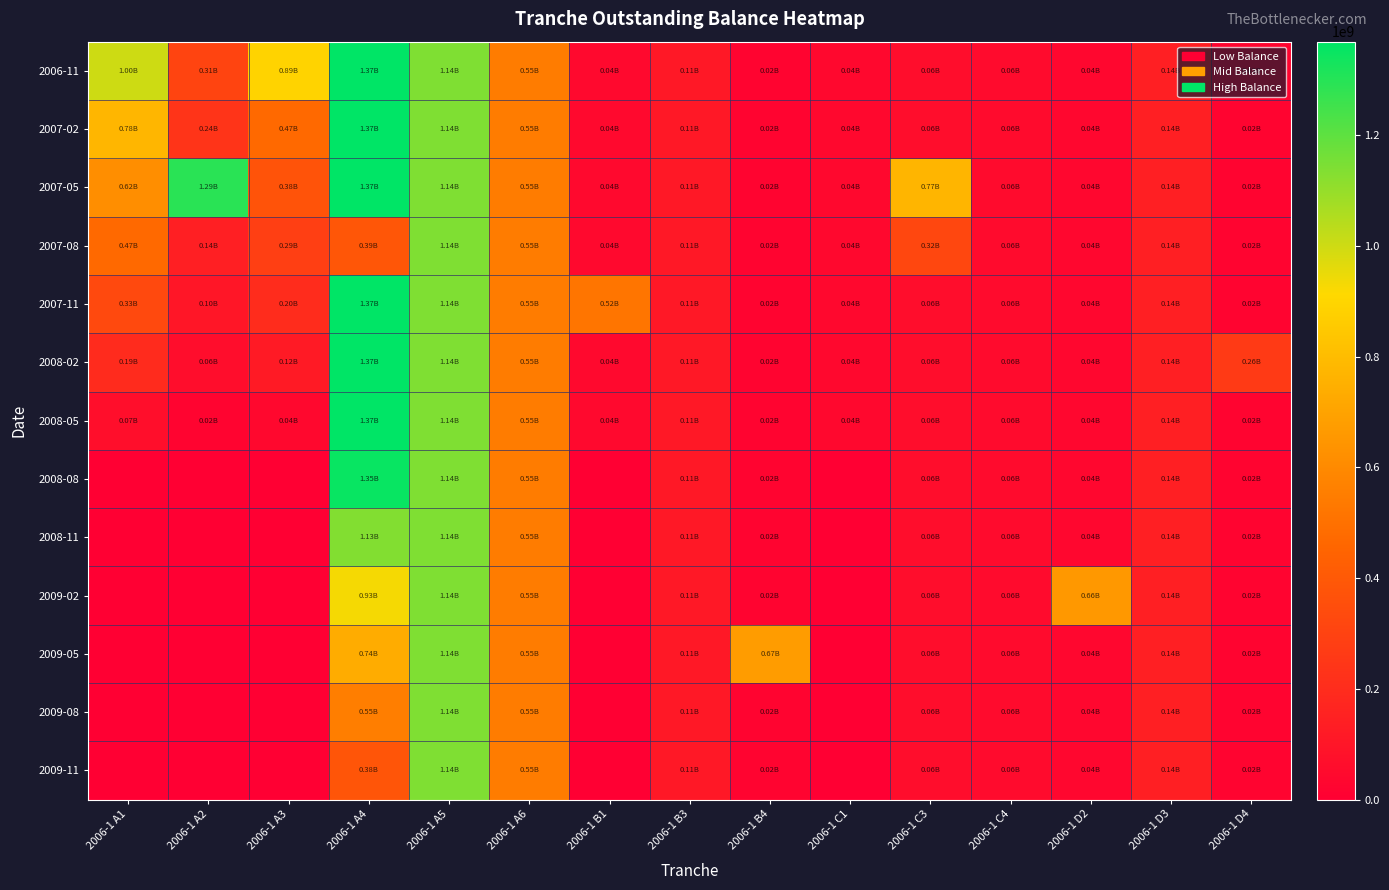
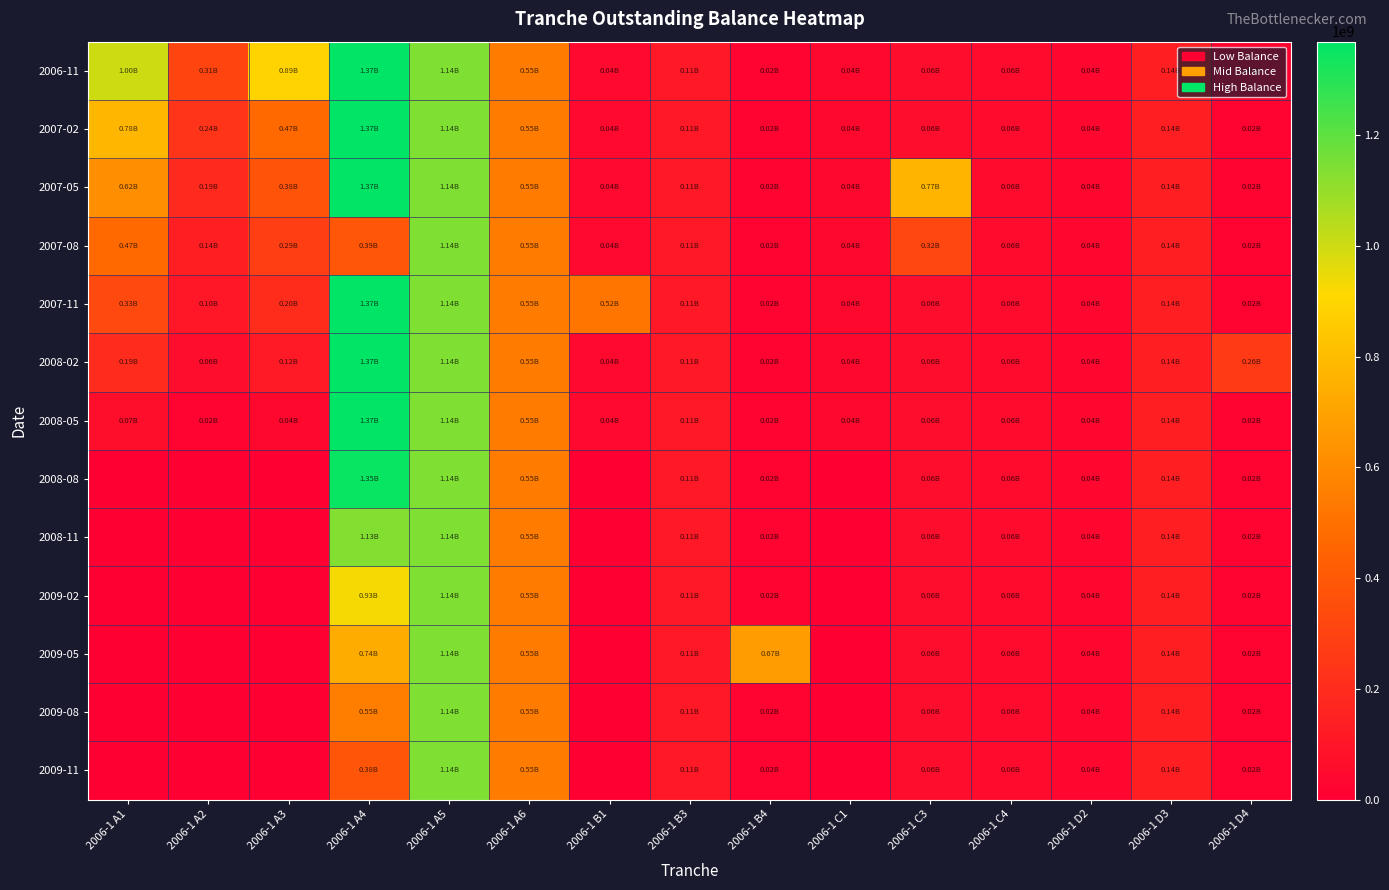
  {
    "2006-11": {
      "2006-1 A1": "1.00B",
      "2006-1 A2": "0.31B",
      "2006-1 A3": "0.89B",
      "2006-1 A4": "1.37B",
      "2006-1 A5": "1.14B",
      "2006-1 A6": "0.55B",
      "2006-1 B1": "0.04B",
      "2006-1 B3": "0.11B",
      "2006-1 B4": "0.02B",
      "2006-1 C1": "0.04B",
      "2006-1 C3": "0.06B",
      "2006-1 C4": "0.06B",
      "2006-1 D2": "0.04B"
    },
    "2007-02": {
      "2006-1 A1": "0.78B",
      "2006-1 A2": "0.24B",
      "2006-1 A3": "0.47B",
      "2006-1 A4": "1.37B",
      "2006-1 A5": "1.14B",
      "2006-1 A6": "0.55B",
      "2006-1 B1": "0.04B",
      "2006-1 B3": "0.11B",
      "2006-1 B4": "0.02B",
      "2006-1 C1": "0.04B",
      "2006-1 C3": "0.06B",
      "2006-1 C4": "0.06B",
      "2006-1 D2": "0.04B",
      "2006-1 D3": "0.14B",
      "2006-1 D4": "0.02B"
    },
    "2007-05": {
      "2006-1 A1": "0.62B",
-     "2006-1 A2": "1.29B",
+     "2006-1 A2": "0.19B",
      "2006-1 A3": "0.38B",
      "2006-1 A4": "1.37B",
      "2006-1 A5": "1.14B",
      "2006-1 A6": "0.55B",
      "2006-1 B1": "0.04B",
      "2006-1 B3": "0.11B",
      "2006-1 B4": "0.02B",
      "2006-1 C1": "0.04B",
      "2006-1 C3": "0.77B",
      "2006-1 C4": "0.06B",
      "2006-1 D2": "0.04B",
      "2006-1 D3": "0.14B",
      "2006-1 D4": "0.02B"
    },
    "2007-08": {
      "2006-1 A1": "0.47B",
      "2006-1 A2": "0.14B",
      "2006-1 A3": "0.29B",
      "2006-1 A4": "0.39B",
      "2006-1 A5": "1.14B",
      "2006-1 A6": "0.55B",
      "2006-1 B1": "0.04B",
      "2006-1 B3": "0.11B",
      "2006-1 B4": "0.02B",
      "2006-1 C1": "0.04B",
      "2006-1 C3": "0.32B",
      "2006-1 C4": "0.06B",
      "2006-1 D2": "0.04B",
      "2006-1 D3": "0.14B",
      "2006-1 D4": "0.02B"
    },
    "2007-11": {
      "2006-1 A1": "0.33B",
      "2006-1 A2": "0.10B",
      "2006-1 A3": "0.20B",
      "2006-1 A4": "1.37B",
      "2006-1 A5": "1.14B",
      "2006-1 A6": "0.55B",
      "2006-1 B1": "0.52B",
      "2006-1 B3": "0.11B",
      "2006-1 B4": "0.02B",
      "2006-1 C1": "0.04B",
      "2006-1 C3": "0.06B",
      "2006-1 C4": "0.06B",
      "2006-1 D2": "0.04B",
      "2006-1 D3": "0.14B",
      "2006-1 D4": "0.02B"
    },
    "2008-02": {
      "2006-1 A1": "0.19B",
      "2006-1 A2": "0.06B",
      "2006-1 A3": "0.12B",
      "2006-1 A4": "1.37B",
      "2006-1 A5": "1.14B",
      "2006-1 A6": "0.55B",
      "2006-1 B1": "0.04B",
      "2006-1 B3": "0.11B",
      "2006-1 B4": "0.02B",
      "2006-1 C1": "0.04B",
      "2006-1 C3": "0.06B",
      "2006-1 C4": "0.06B",
      "2006-1 D2": "0.04B",
      "2006-1 D3": "0.14B",
      "2006-1 D4": "0.26B"
    },
    "2008-05": {
      "2006-1 A1": "0.07B",
      "2006-1 A2": "0.02B",
      "2006-1 A3": "0.04B",
      "2006-1 A4": "1.37B",
      "2006-1 A5": "1.14B",
      "2006-1 A6": "0.55B",
      "2006-1 B1": "0.04B",
      "2006-1 B3": "0.11B",
      "2006-1 B4": "0.02B",
      "2006-1 C1": "0.04B",
      "2006-1 C3": "0.06B",
      "2006-1 C4": "0.06B",
      "2006-1 D2": "0.04B",
      "2006-1 D3": "0.14B",
      "2006-1 D4": "0.02B"
    },
    "2008-08": {
      "2006-1 A4": "1.35B",
      "2006-1 A5": "1.14B",
      "2006-1 A6": "0.55B",
      "2006-1 B3": "0.11B",
      "2006-1 B4": "0.02B",
      "2006-1 C3": "0.06B",
      "2006-1 C4": "0.06B",
      "2006-1 D2": "0.04B",
      "2006-1 D3": "0.14B",
      "2006-1 D4": "0.02B"
    },
    "2008-11": {
      "2006-1 A4": "1.13B",
      "2006-1 A5": "1.14B",
      "2006-1 A6": "0.55B",
      "2006-1 B3": "0.11B",
      "2006-1 B4": "0.02B",
      "2006-1 C3": "0.06B",
      "2006-1 C4": "0.06B",
      "2006-1 D2": "0.04B",
      "2006-1 D3": "0.14B",
      "2006-1 D4": "0.02B"
    },
    "2009-02": {
      "2006-1 A4": "0.93B",
      "2006-1 A5": "1.14B",
      "2006-1 A6": "0.55B",
      "2006-1 B3": "0.11B",
      "2006-1 B4": "0.02B",
      "2006-1 C3": "0.06B",
      "2006-1 C4": "0.06B",
-     "2006-1 D2": "0.66B",
+     "2006-1 D2": "0.04B",
      "2006-1 D3": "0.14B",
      "2006-1 D4": "0.02B"
    },
    "2009-05": {
      "2006-1 A4": "0.74B",
      "2006-1 A5": "1.14B",
      "2006-1 A6": "0.55B",
      "2006-1 B3": "0.11B",
      "2006-1 B4": "0.67B",
      "2006-1 C3": "0.06B",
      "2006-1 C4": "0.06B",
      "2006-1 D2": "0.04B",
      "2006-1 D3": "0.14B",
      "2006-1 D4": "0.02B"
    },
    "2009-08": {
      "2006-1 A4": "0.55B",
      "2006-1 A5": "1.14B",
      "2006-1 A6": "0.55B",
      "2006-1 B3": "0.11B",
      "2006-1 B4": "0.02B",
      "2006-1 C3": "0.06B",
      "2006-1 C4": "0.06B",
      "2006-1 D2": "0.04B",
      "2006-1 D3": "0.14B",
      "2006-1 D4": "0.02B"
    },
    "2009-11": {
      "2006-1 A4": "0.38B",
      "2006-1 A5": "1.14B",
      "2006-1 A6": "0.55B",
      "2006-1 B3": "0.11B",
      "2006-1 B4": "0.02B",
      "2006-1 C3": "0.06B",
      "2006-1 C4": "0.06B",
      "2006-1 D2": "0.04B",
      "2006-1 D3": "0.14B",
      "2006-1 D4": "0.02B"
    }
  }
